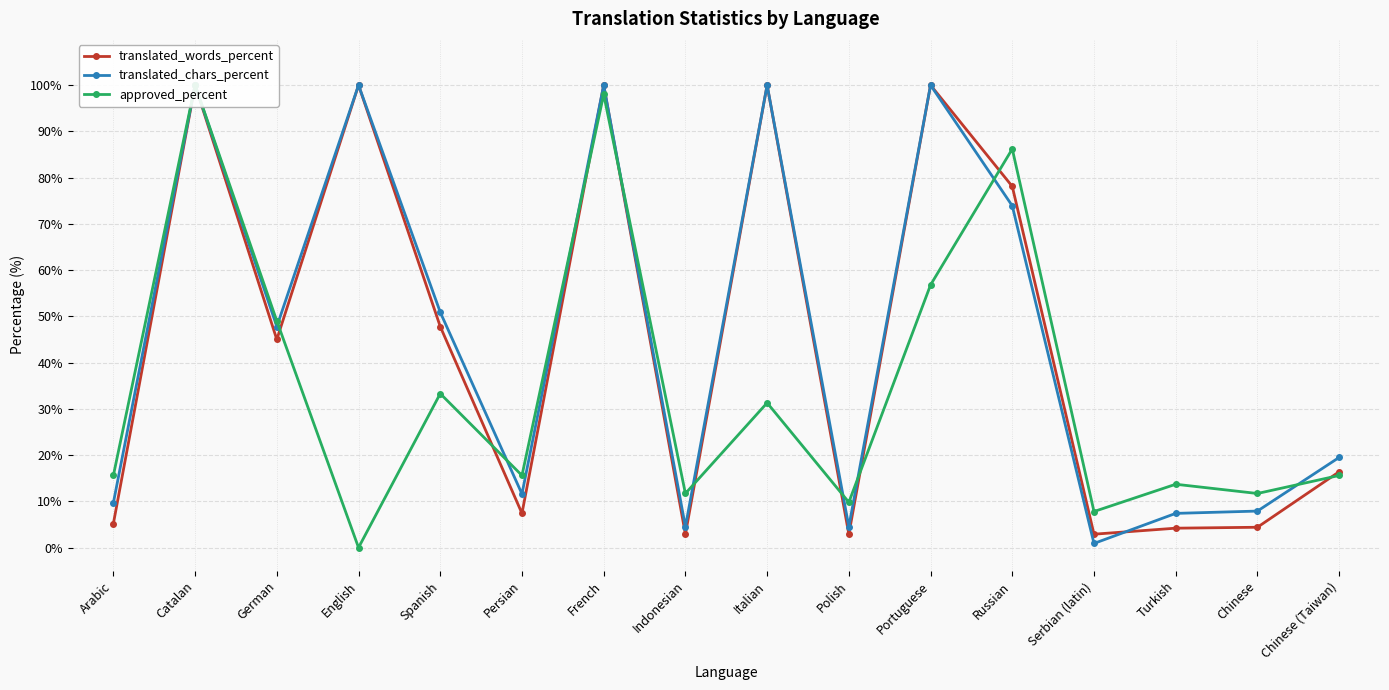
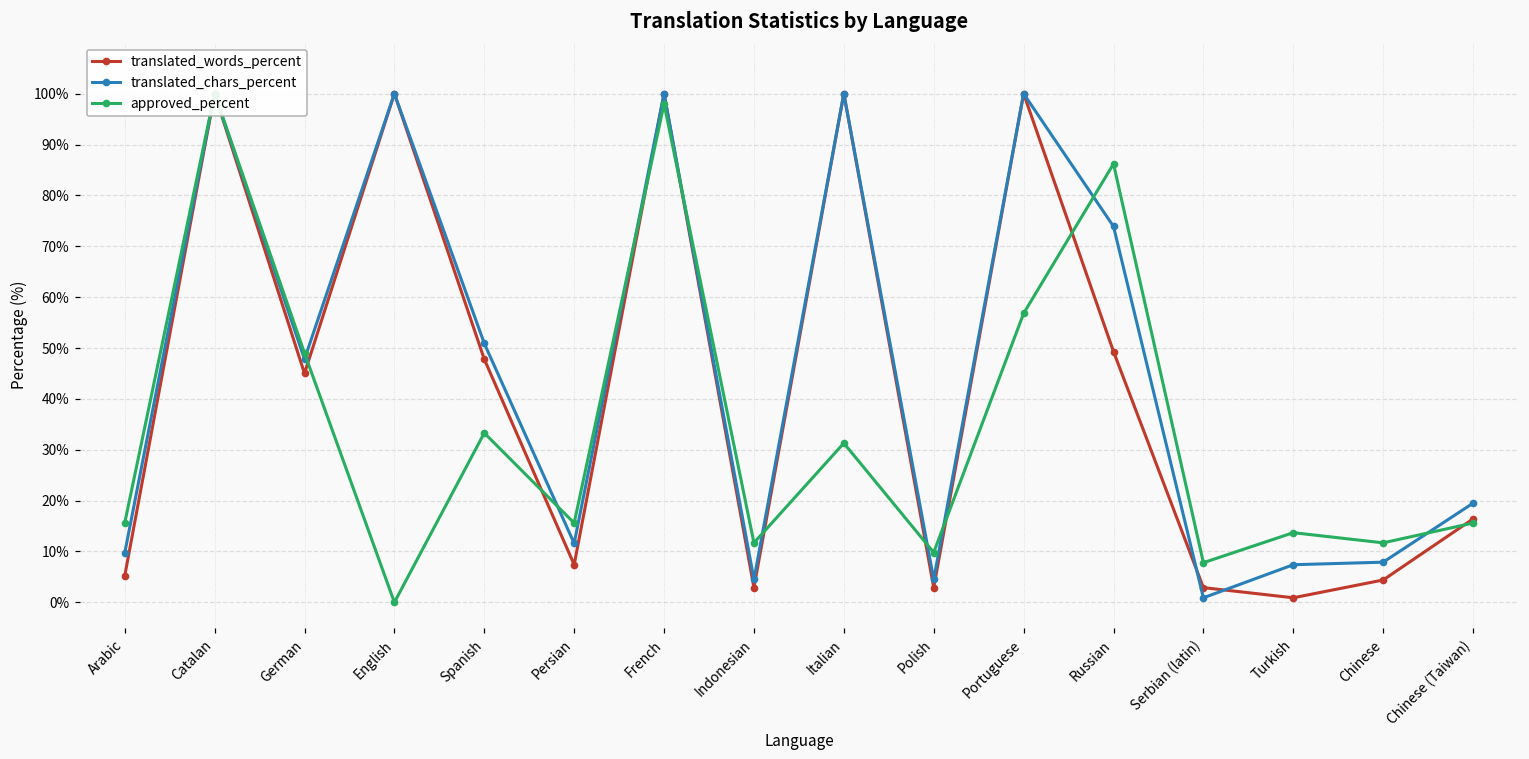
  {
    "translated_words_percent": {
      "Arabic": "5%",
      "German": "45%",
      "Spanish": "48%",
      "Persian": "7%",
      "Indonesian": "3%",
      "Polish": "3%",
-     "Russian": "78%",
+     "Russian": "49%",
      "Serbian (latin)": "3%",
-     "Turkish": "4%",
+     "Turkish": "1%",
      "Chinese": "4%",
      "Chinese (Taiwan)": "16%"
    },
    "translated_chars_percent": {
      "Arabic": "10%",
      "German": "48%",
      "Spanish": "51%",
      "Persian": "12%",
      "Indonesian": "5%",
      "Polish": "5%",
      "Russian": "74%",
      "Serbian (latin)": "1%",
      "Turkish": "7%",
      "Chinese": "8%",
      "Chinese (Taiwan)": "20%"
    },
    "approved_percent": {
      "Arabic": "16%",
      "German": "49%",
      "English": "0%",
      "Spanish": "33%",
      "Persian": "16%",
      "French": "98%",
      "Indonesian": "12%",
      "Italian": "31%",
      "Polish": "10%",
      "Portuguese": "57%",
      "Russian": "86%",
      "Serbian (latin)": "8%",
      "Turkish": "14%",
      "Chinese": "12%",
      "Chinese (Taiwan)": "16%"
    }
  }
